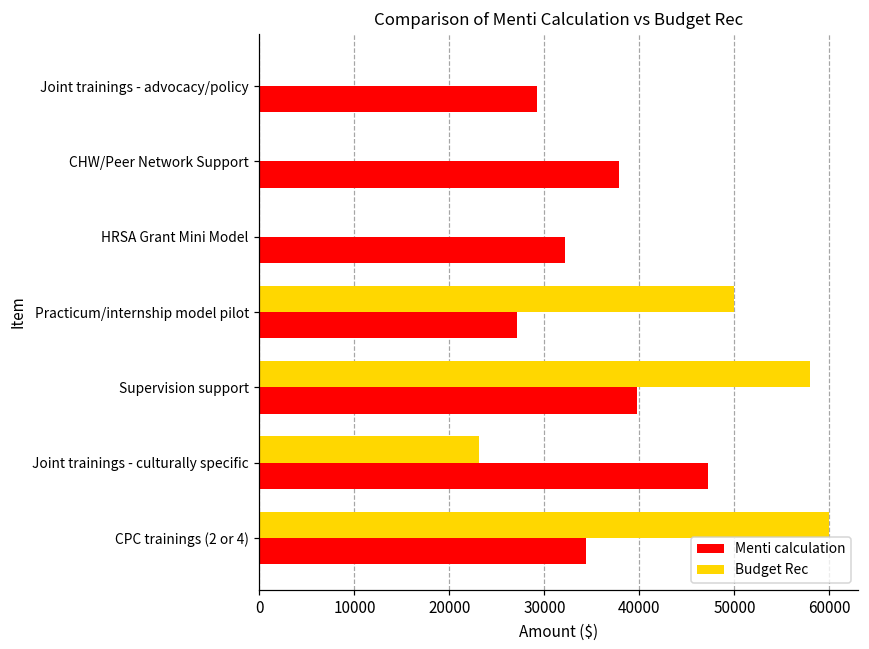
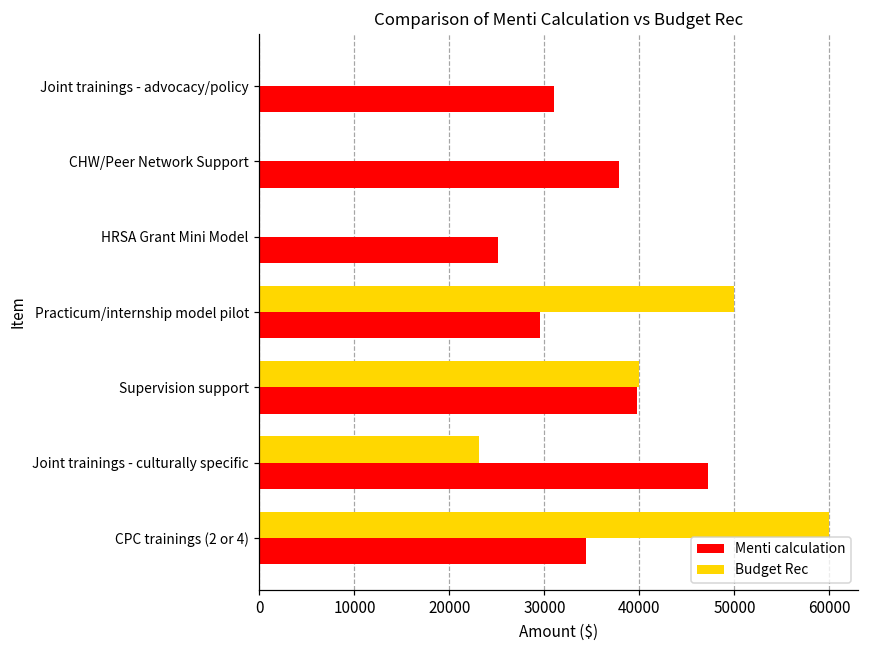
  {
    "Menti calculation": {
-     "Joint trainings - advocacy/policy": 29000,
+     "Joint trainings - advocacy/policy": 31000,
      "CHW/Peer Network Support": 38000,
-     "HRSA Grant Mini Model": 32000,
-     "Practicum/internship model pilot": 27000,
+     "HRSA Grant Mini Model": 25000,
+     "Practicum/internship model pilot": 29000,
      "Supervision support": 40000,
      "Joint trainings - culturally specific": 47000,
      "CPC trainings (2 or 4)": 34000
    },
    "Budget Rec": {
      "Joint trainings - advocacy/policy": 0,
      "CHW/Peer Network Support": 0,
      "HRSA Grant Mini Model": 0,
      "Practicum/internship model pilot": 50000,
-     "Supervision support": 58000,
+     "Supervision support": 40000,
      "Joint trainings - culturally specific": 23000,
      "CPC trainings (2 or 4)": 60000
    }
  }
